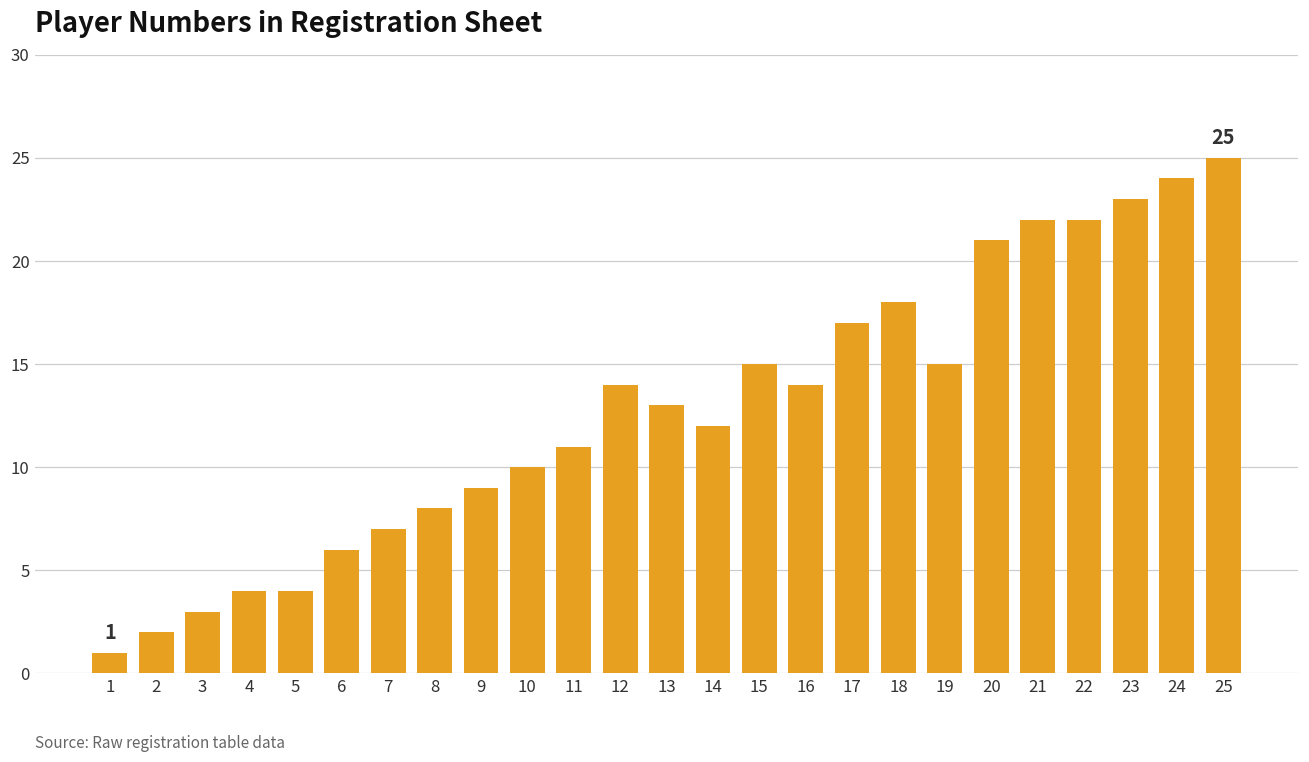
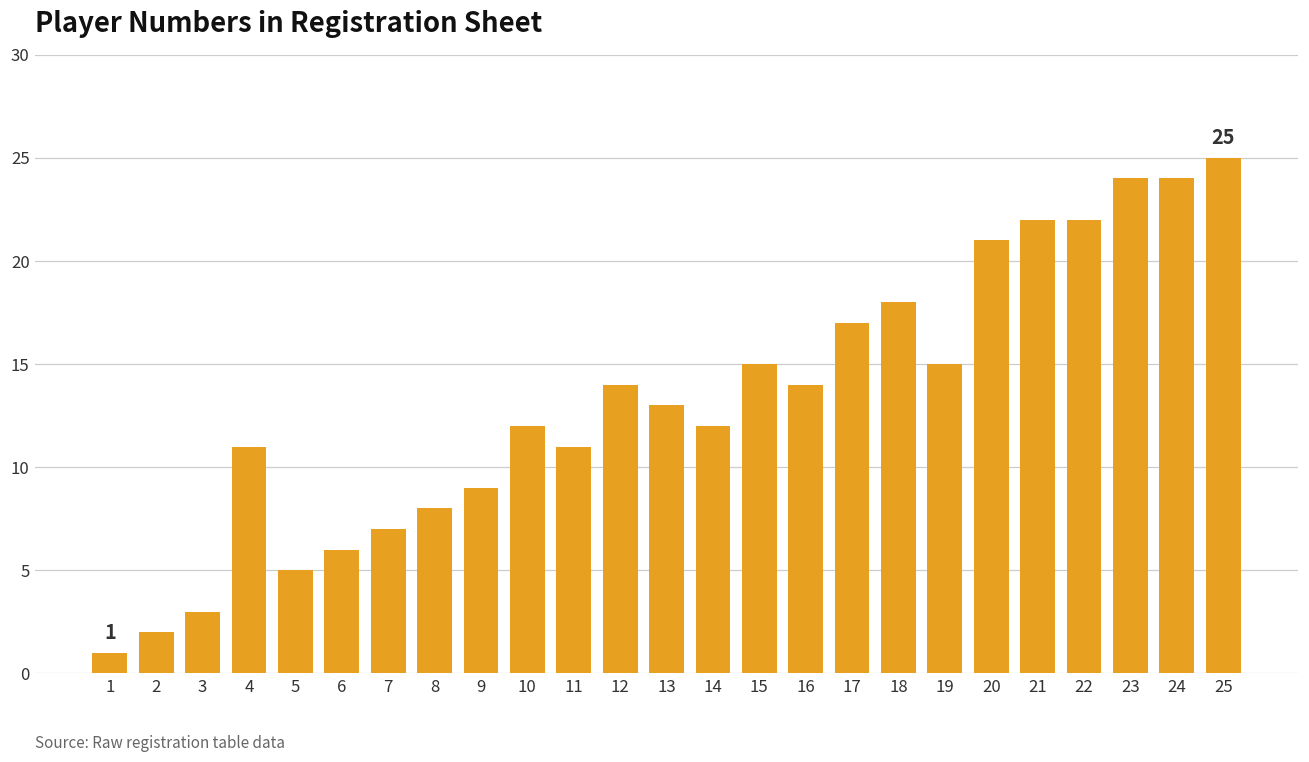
  {
    "2": 2,
    "3": 3,
-   "4": 4,
-   "5": 4,
+   "4": 11,
+   "5": 5,
    "6": 6,
    "7": 7,
    "8": 8,
    "9": 9,
-   "10": 10,
+   "10": 12,
    "11": 11,
    "12": 14,
    "13": 13,
    "14": 12,
    "15": 15,
    "16": 14,
    "17": 17,
    "18": 18,
    "19": 15,
    "20": 21,
    "21": 22,
    "22": 22,
-   "23": 23,
+   "23": 24,
    "24": 24
  }
